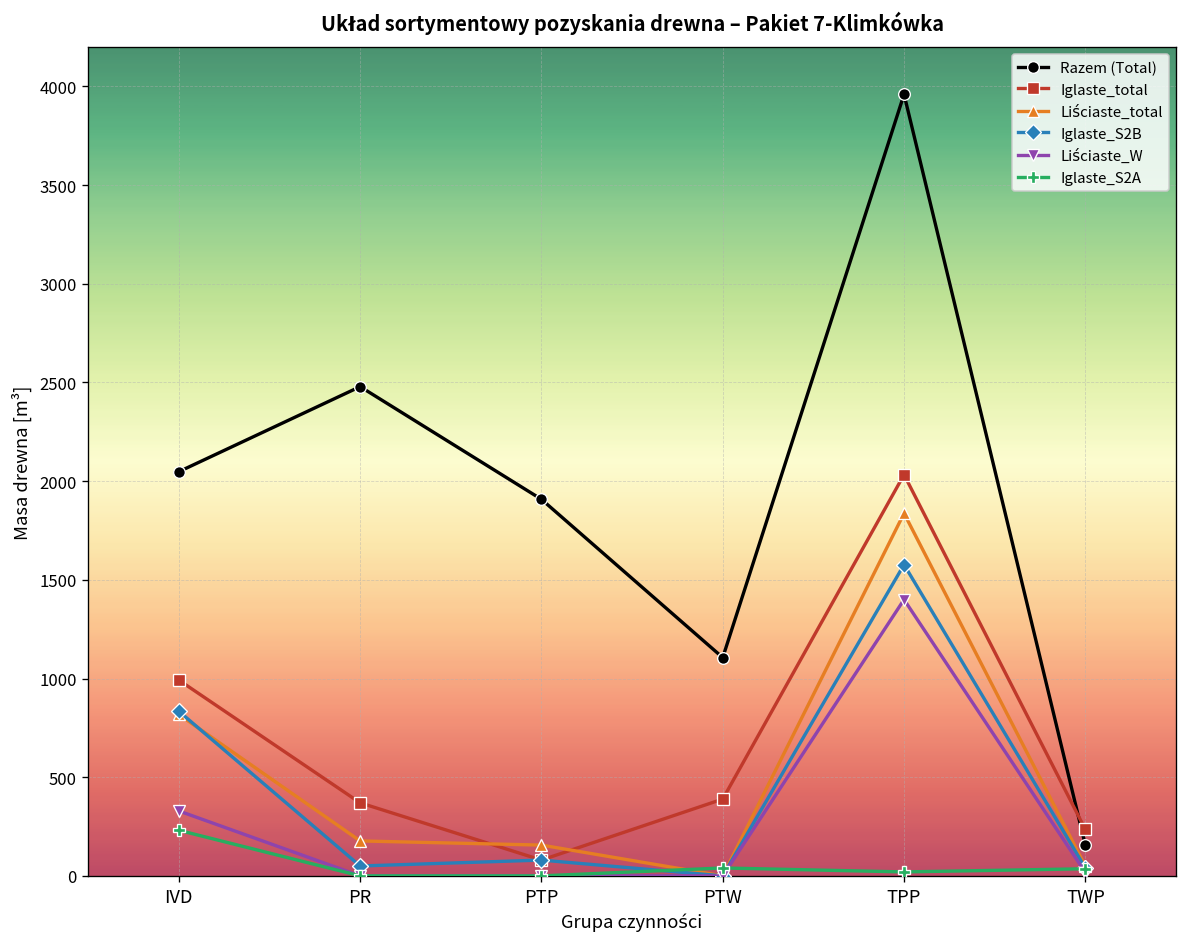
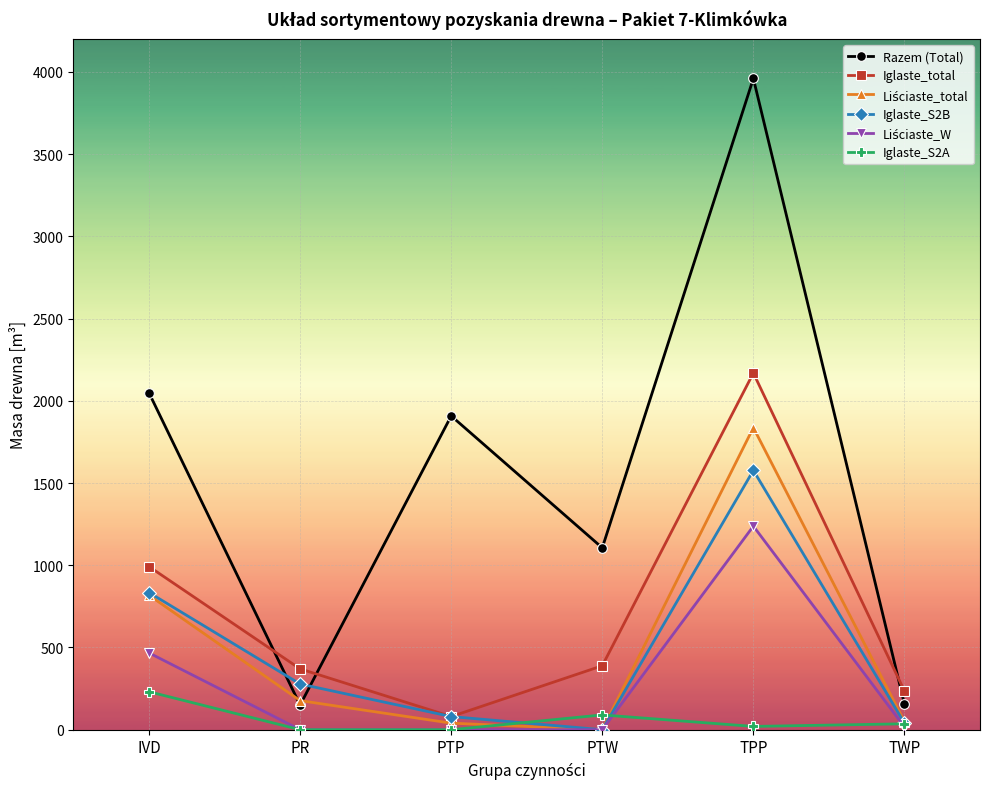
  {
    "Razem (Total)": {
      "IVD": 2050,
-     "PR": 2480,
+     "PR": 150,
      "PTP": 1910,
      "PTW": 1110,
      "TPP": 3960,
      "TWP": 160
    },
    "Iglaste_total": {
      "IVD": 990,
      "PR": 370,
      "PTW": 390,
-     "TPP": 2030,
+     "TPP": 2170,
      "TWP": 240
    },
    "Liściaste_total": {
      "IVD": 820,
      "PR": 180,
-     "PTP": 160,
+     "PTP": 40,
      "TPP": 1840
    },
    "Iglaste_S2B": {
      "IVD": 830,
-     "PR": 50,
+     "PR": 280,
      "TPP": 1580
    },
    "Liściaste_W": {
-     "IVD": 330,
-     "TPP": 1400,
+     "IVD": 470,
+     "TPP": 1240,
      "TWP": 20
    },
    "Iglaste_S2A": {
      "IVD": 230,
-     "PTW": 40,
+     "PTW": 90,
      "TPP": 20
    }
  }
